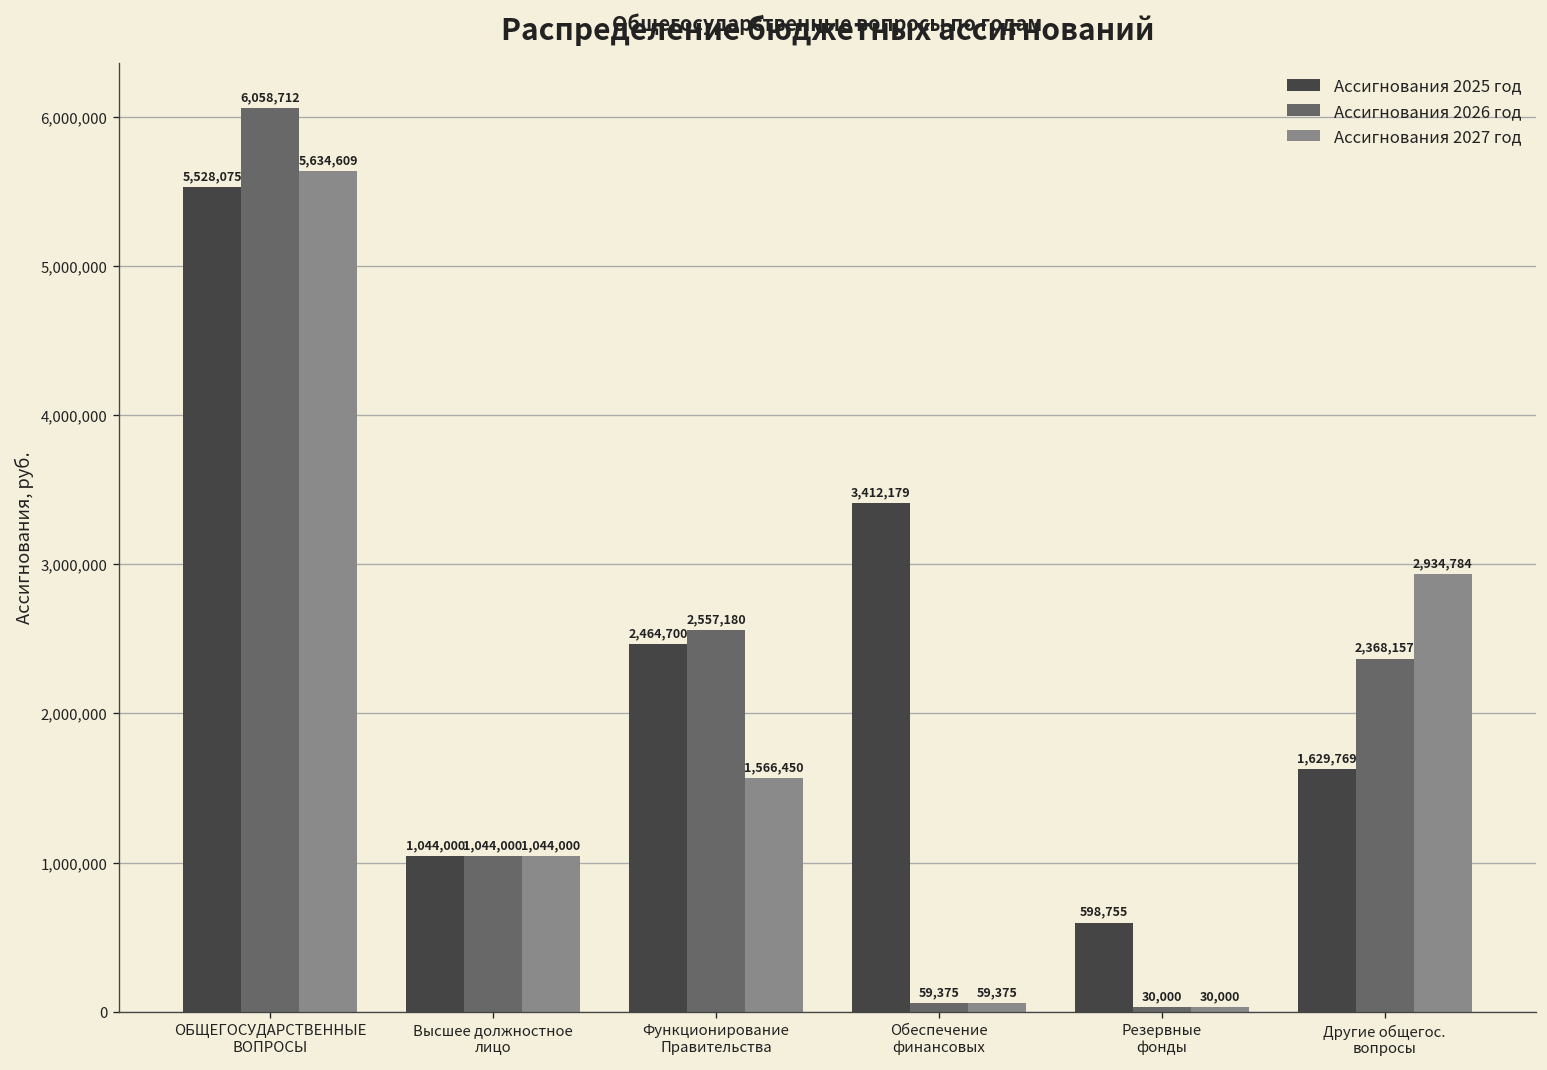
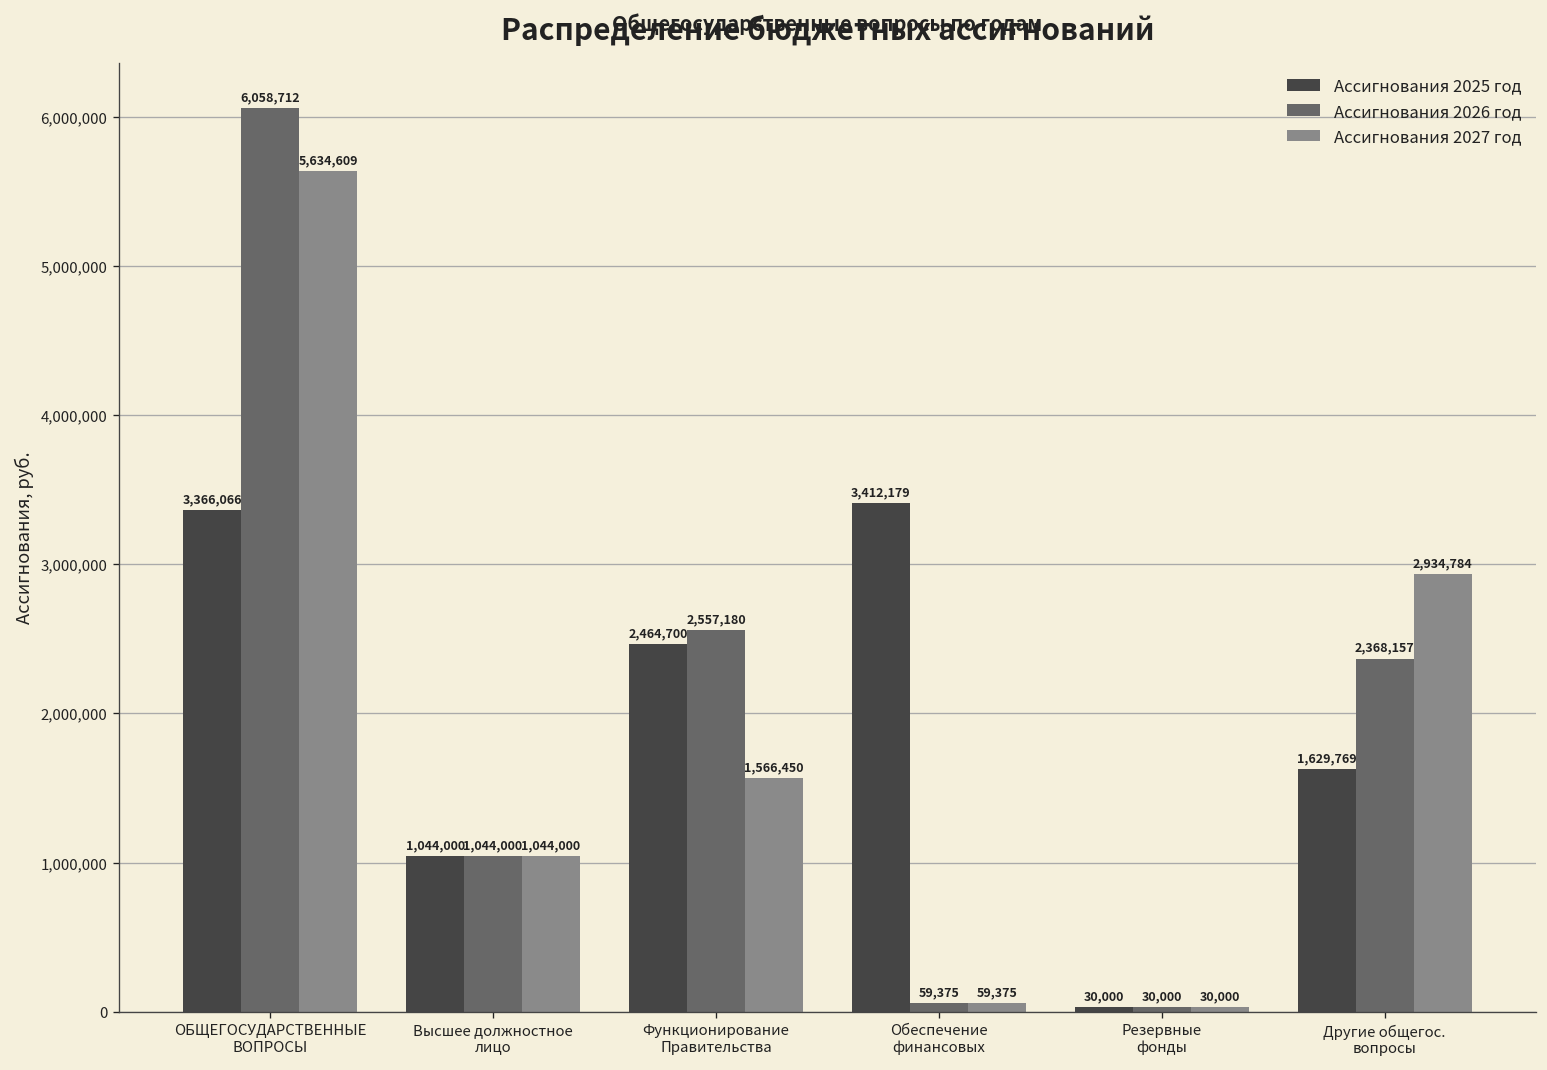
  {
    "Ассигнования 2025 год": {
-     "ОБЩЕГОСУДАРСТВЕННЫЕ ВОПРОСЫ": "5,528,075",
+     "ОБЩЕГОСУДАРСТВЕННЫЕ ВОПРОСЫ": "3,366,066",
      "Высшее должностное лицо": "1,044,000",
      "Функционирование Правительства": "2,464,700",
      "Обеспечение финансовых": "3,412,179",
-     "Резервные фонды": "598,755",
+     "Резервные фонды": "30,000",
      "Другие общегос. вопросы": "1,629,769"
    }
  }
